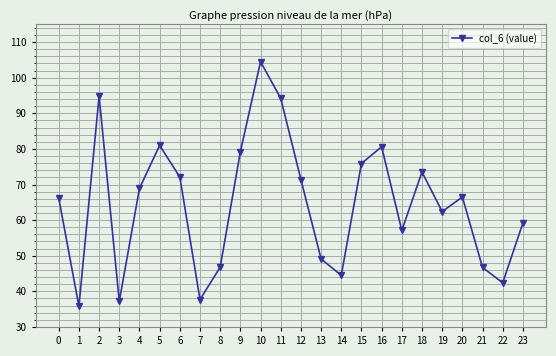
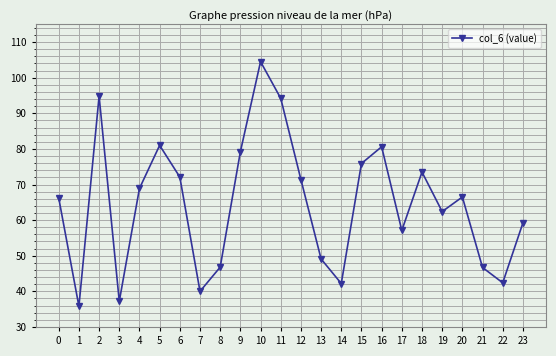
  {
    "0": 66,
    "1": 36,
    "2": 95,
    "3": 37,
    "4": 69,
    "5": 81,
    "6": 72,
-   "7": 38,
+   "7": 40,
    "8": 47,
    "9": 79,
    "10": 105,
    "11": 94,
    "12": 71,
    "13": 49,
-   "14": 45,
+   "14": 42,
    "15": 76,
    "16": 81,
    "17": 57,
    "18": 74,
    "19": 62,
    "20": 67,
    "21": 47,
    "22": 42,
    "23": 59
  }
